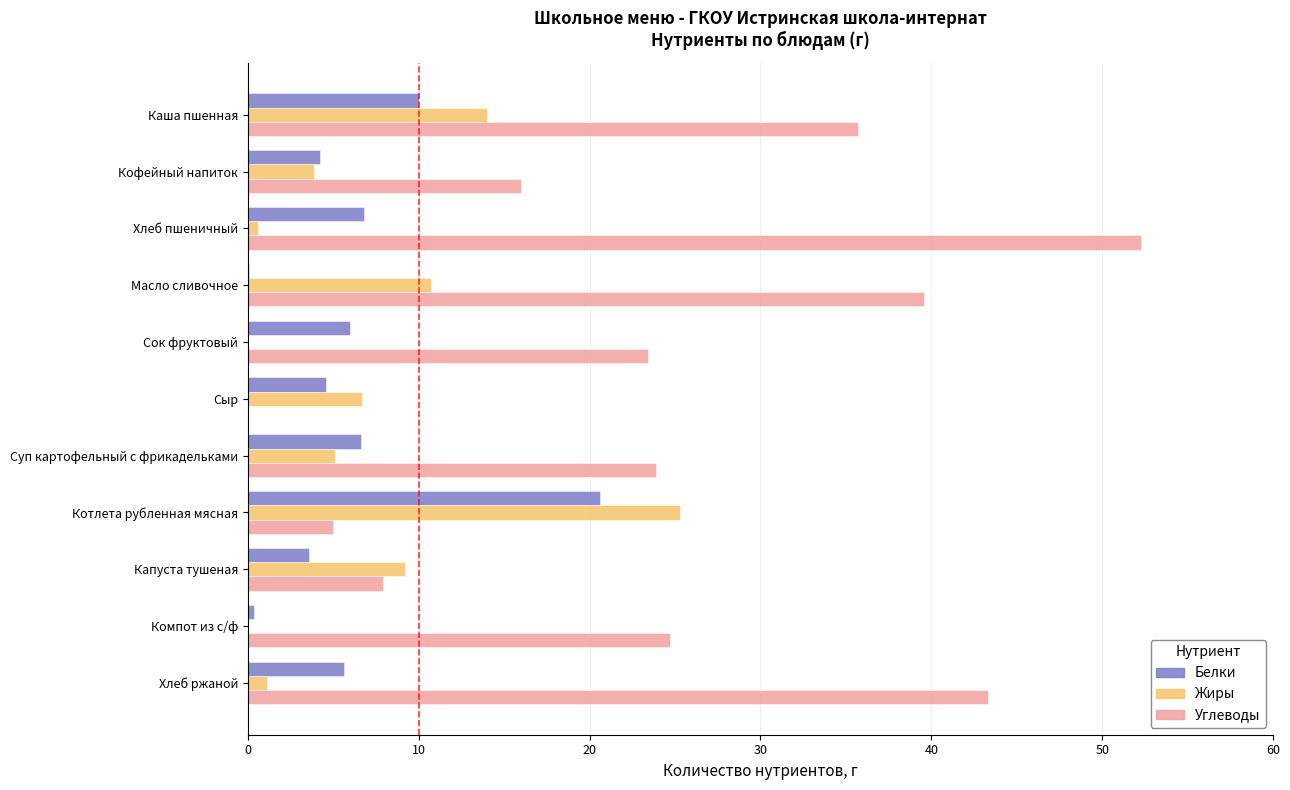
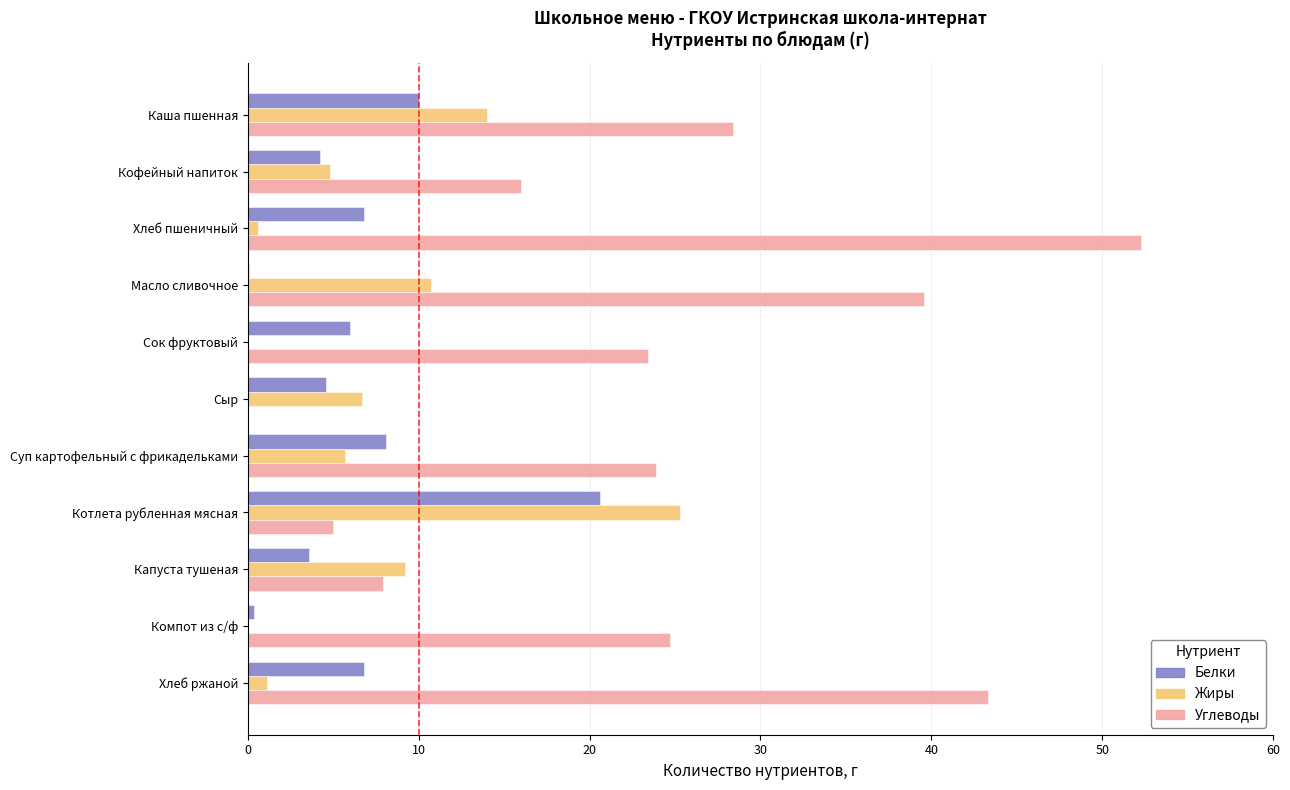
  {
    "Белки": {
      "Каша пшенная": 10.0,
      "Кофейный напиток": 4.2,
      "Хлеб пшеничный": 6.8,
      "Сок фруктовый": 6.0,
      "Сыр": 4.6,
-     "Суп картофельный с фрикадельками": 6.6,
+     "Суп картофельный с фрикадельками": 8.1,
      "Котлета рубленная мясная": 20.6,
      "Капуста тушеная": 3.6,
      "Компот из с/ф": 0.3,
-     "Хлеб ржаной": 5.6
+     "Хлеб ржаной": 6.8
    },
    "Жиры": {
      "Каша пшенная": 14.0,
-     "Кофейный напиток": 3.9,
+     "Кофейный напиток": 4.8,
      "Хлеб пшеничный": 0.6,
      "Масло сливочное": 10.7,
      "Сок фруктовый": 0.0,
      "Сыр": 6.7,
-     "Суп картофельный с фрикадельками": 5.1,
+     "Суп картофельный с фрикадельками": 5.7,
      "Котлета рубленная мясная": 25.3,
      "Капуста тушеная": 9.2,
      "Компот из с/ф": 0.0,
      "Хлеб ржаной": 1.1
    },
    "Углеводы": {
-     "Каша пшенная": 35.7,
+     "Каша пшенная": 28.4,
      "Кофейный напиток": 16.0,
      "Хлеб пшеничный": 52.3,
      "Масло сливочное": 39.6,
      "Сок фруктовый": 23.4,
      "Сыр": 0.0,
      "Суп картофельный с фрикадельками": 23.9,
      "Котлета рубленная мясная": 5.0,
      "Капуста тушеная": 7.9,
      "Компот из с/ф": 24.7,
      "Хлеб ржаной": 43.3
    }
  }
